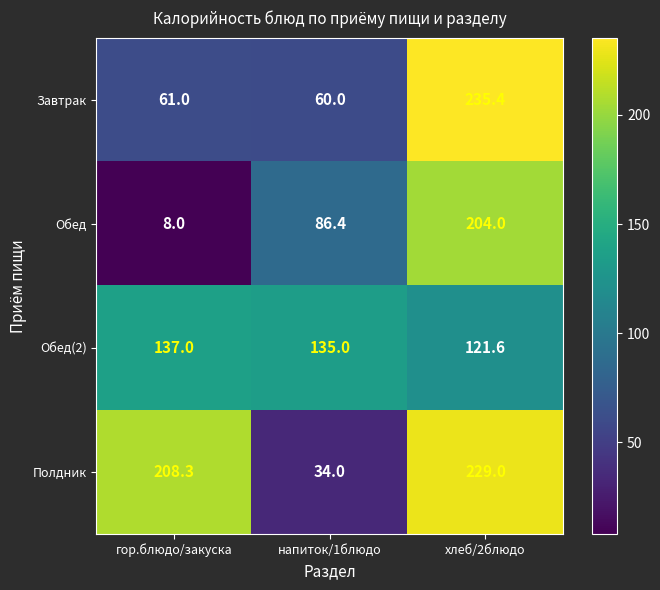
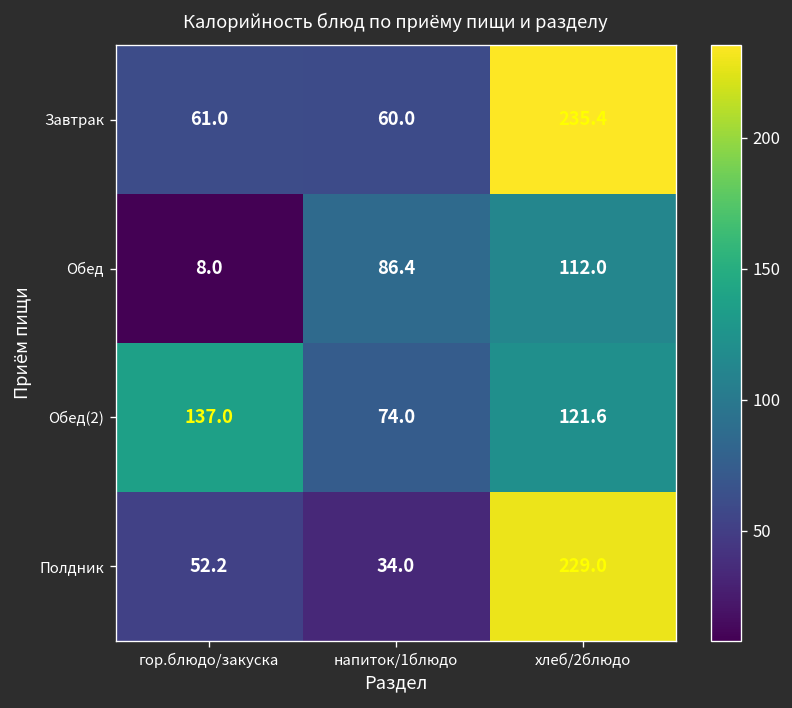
  {
    "Завтрак": {
      "гор.блюдо/закуска": 61.0,
      "напиток/1блюдо": 60.0
    },
    "Обед": {
      "гор.блюдо/закуска": 8.0,
      "напиток/1блюдо": 86.4,
-     "хлеб/2блюдо": 204.0
+     "хлеб/2блюдо": 112.0
    },
    "Обед(2)": {
      "гор.блюдо/закуска": 137.0,
-     "напиток/1блюдо": 135.0,
+     "напиток/1блюдо": 74.0,
      "хлеб/2блюдо": 121.6
    },
    "Полдник": {
-     "гор.блюдо/закуска": 208.3,
+     "гор.блюдо/закуска": 52.2,
      "напиток/1блюдо": 34.0
    }
  }
